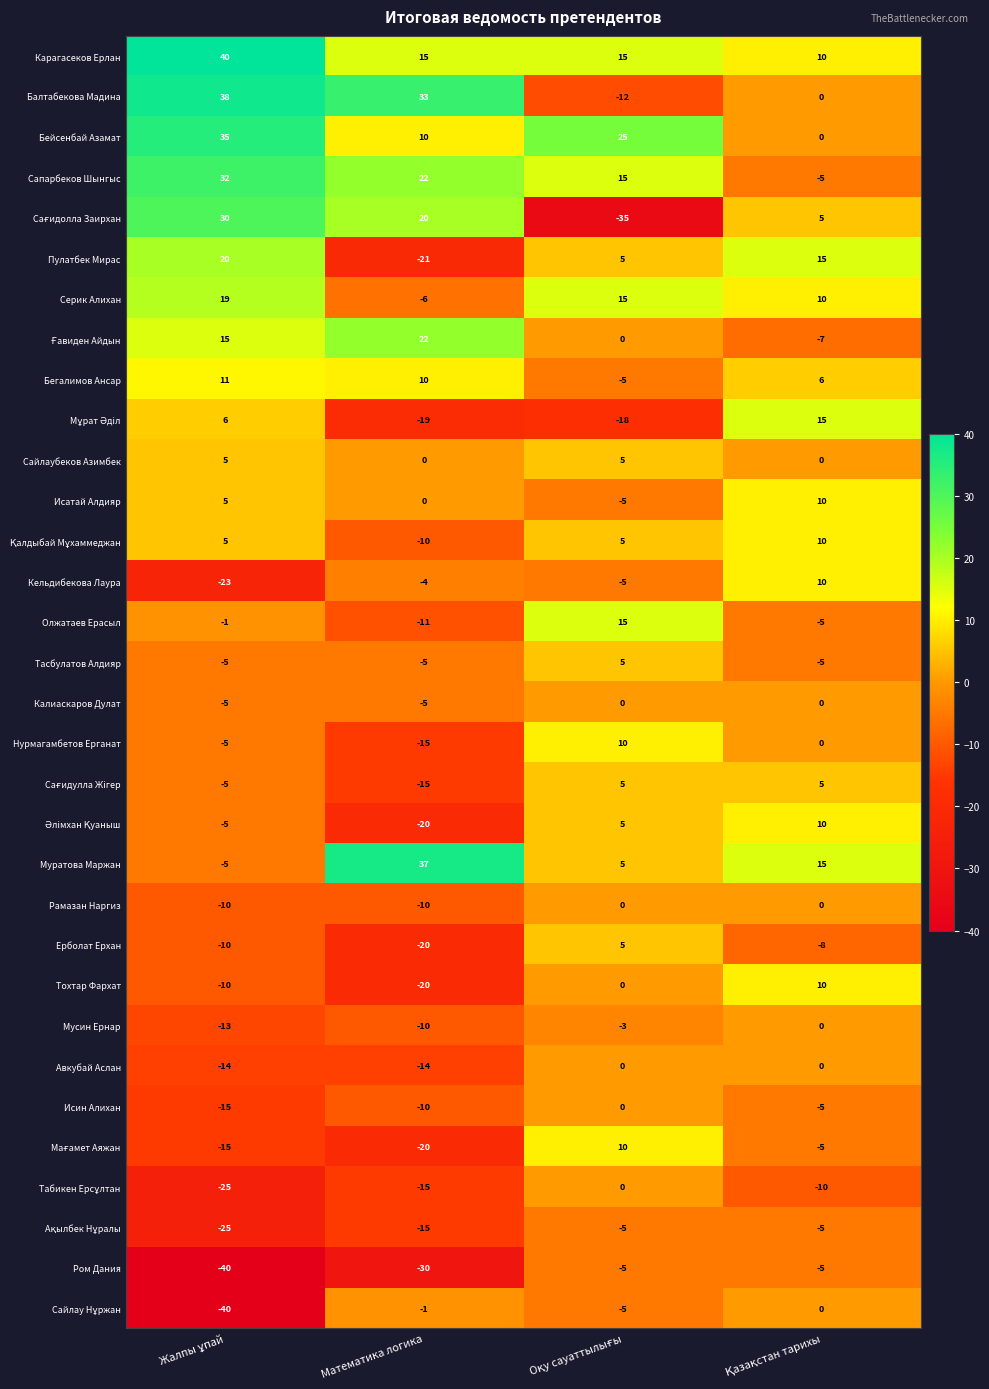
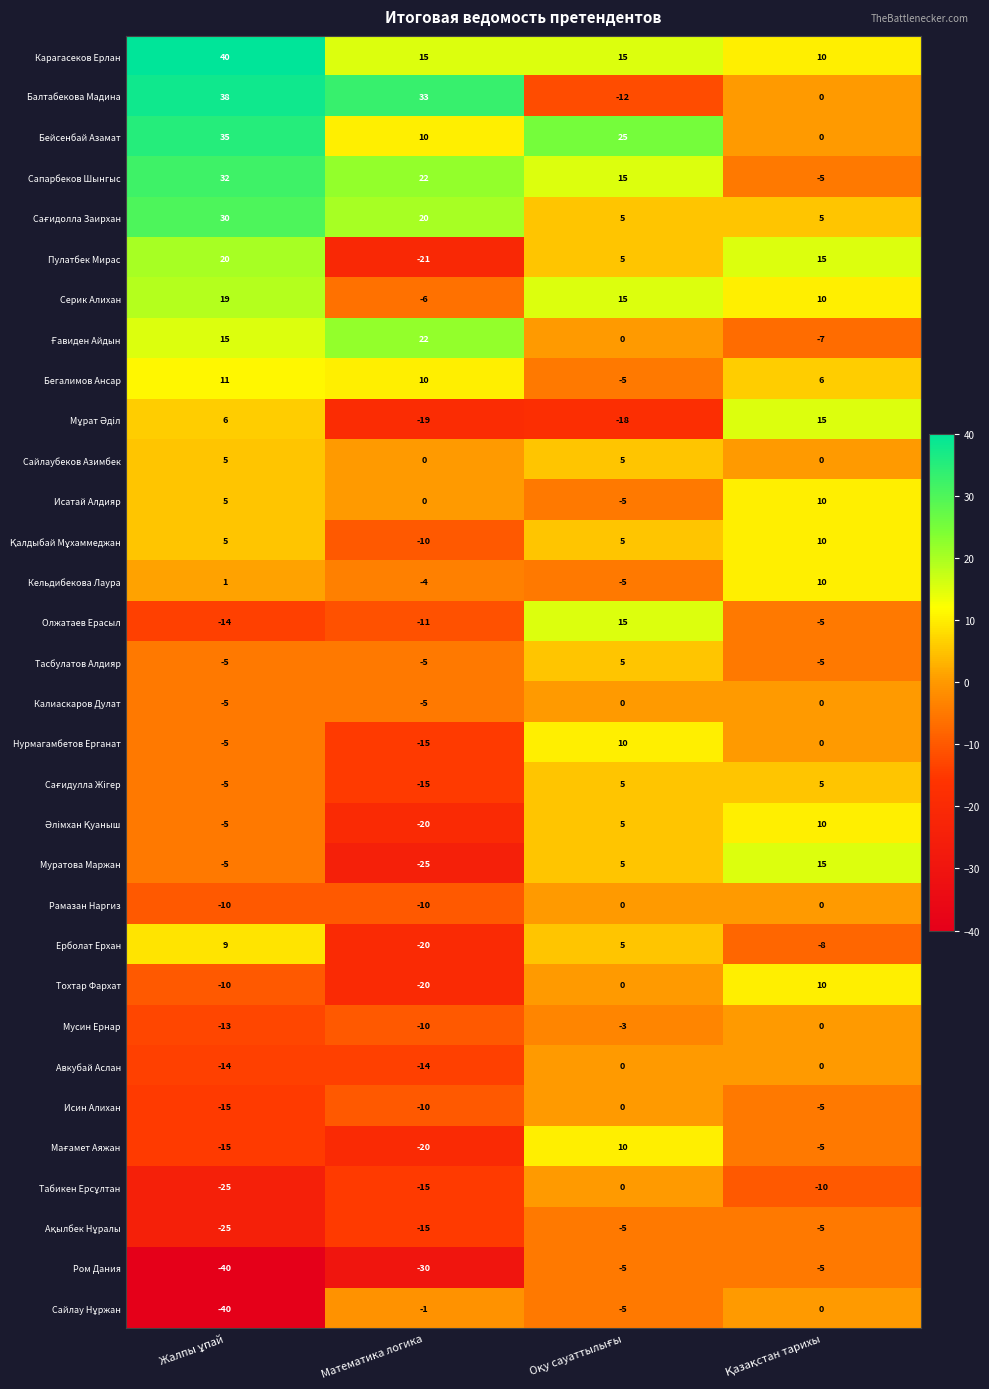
  {
    "Карагасеков Ерлан": {
      "Жалпы ұпай": 40,
      "Математика логика": 15,
      "Оқу сауаттылығы": 15,
      "Қазақстан тарихы": 10
    },
    "Балтабекова Мадина": {
      "Жалпы ұпай": 38,
      "Математика логика": 33,
      "Оқу сауаттылығы": -12,
      "Қазақстан тарихы": 0
    },
    "Бейсенбай Азамат": {
      "Жалпы ұпай": 35,
      "Математика логика": 10,
      "Оқу сауаттылығы": 25,
      "Қазақстан тарихы": 0
    },
    "Сапарбеков Шынгыс": {
      "Жалпы ұпай": 32,
      "Математика логика": 22,
      "Оқу сауаттылығы": 15,
      "Қазақстан тарихы": -5
    },
    "Сағидолла Заирхан": {
      "Жалпы ұпай": 30,
      "Математика логика": 20,
-     "Оқу сауаттылығы": -35,
+     "Оқу сауаттылығы": 5,
      "Қазақстан тарихы": 5
    },
    "Пулатбек Мирас": {
      "Жалпы ұпай": 20,
      "Математика логика": -21,
      "Оқу сауаттылығы": 5,
      "Қазақстан тарихы": 15
    },
    "Серик Алихан": {
      "Жалпы ұпай": 19,
      "Математика логика": -6,
      "Оқу сауаттылығы": 15,
      "Қазақстан тарихы": 10
    },
    "Ғавиден Айдын": {
      "Жалпы ұпай": 15,
      "Математика логика": 22,
      "Оқу сауаттылығы": 0,
      "Қазақстан тарихы": -7
    },
    "Бегалимов Ансар": {
      "Жалпы ұпай": 11,
      "Математика логика": 10,
      "Оқу сауаттылығы": -5,
      "Қазақстан тарихы": 6
    },
    "Мұрат Әділ": {
      "Жалпы ұпай": 6,
      "Математика логика": -19,
      "Оқу сауаттылығы": -18,
      "Қазақстан тарихы": 15
    },
    "Сайлаубеков Азимбек": {
      "Жалпы ұпай": 5,
      "Математика логика": 0,
      "Оқу сауаттылығы": 5,
      "Қазақстан тарихы": 0
    },
    "Исатай Алдияр": {
      "Жалпы ұпай": 5,
      "Математика логика": 0,
      "Оқу сауаттылығы": -5,
      "Қазақстан тарихы": 10
    },
    "Қалдыбай Мұхаммеджан": {
      "Жалпы ұпай": 5,
      "Математика логика": -10,
      "Оқу сауаттылығы": 5,
      "Қазақстан тарихы": 10
    },
    "Кельдибекова Лаура": {
-     "Жалпы ұпай": -23,
+     "Жалпы ұпай": 1,
      "Математика логика": -4,
      "Оқу сауаттылығы": -5,
      "Қазақстан тарихы": 10
    },
    "Олжатаев Ерасыл": {
-     "Жалпы ұпай": -1,
+     "Жалпы ұпай": -14,
      "Математика логика": -11,
      "Оқу сауаттылығы": 15,
      "Қазақстан тарихы": -5
    },
    "Тасбулатов Алдияр": {
      "Жалпы ұпай": -5,
      "Математика логика": -5,
      "Оқу сауаттылығы": 5,
      "Қазақстан тарихы": -5
    },
    "Калиаскаров Дулат": {
      "Жалпы ұпай": -5,
      "Математика логика": -5,
      "Оқу сауаттылығы": 0,
      "Қазақстан тарихы": 0
    },
    "Нурмагамбетов Ерганат": {
      "Жалпы ұпай": -5,
      "Математика логика": -15,
      "Оқу сауаттылығы": 10,
      "Қазақстан тарихы": 0
    },
    "Cағидулла Жігер": {
      "Жалпы ұпай": -5,
      "Математика логика": -15,
      "Оқу сауаттылығы": 5,
      "Қазақстан тарихы": 5
    },
    "Әлімхан Қуаныш": {
      "Жалпы ұпай": -5,
      "Математика логика": -20,
      "Оқу сауаттылығы": 5,
      "Қазақстан тарихы": 10
    },
    "Муратова Маржан": {
      "Жалпы ұпай": -5,
-     "Математика логика": 37,
+     "Математика логика": -25,
      "Оқу сауаттылығы": 5,
      "Қазақстан тарихы": 15
    },
    "Рамазан Наргиз": {
      "Жалпы ұпай": -10,
      "Математика логика": -10,
      "Оқу сауаттылығы": 0,
      "Қазақстан тарихы": 0
    },
    "Ерболат Ерхан": {
-     "Жалпы ұпай": -10,
+     "Жалпы ұпай": 9,
      "Математика логика": -20,
      "Оқу сауаттылығы": 5,
      "Қазақстан тарихы": -8
    },
    "Тохтар Фархат": {
      "Жалпы ұпай": -10,
      "Математика логика": -20,
      "Оқу сауаттылығы": 0,
      "Қазақстан тарихы": 10
    },
    "Мусин Ернар": {
      "Жалпы ұпай": -13,
      "Математика логика": -10,
      "Оқу сауаттылығы": -3,
      "Қазақстан тарихы": 0
    },
    "Авкубай Аслан": {
      "Жалпы ұпай": -14,
      "Математика логика": -14,
      "Оқу сауаттылығы": 0,
      "Қазақстан тарихы": 0
    },
    "Исин Алихан": {
      "Жалпы ұпай": -15,
      "Математика логика": -10,
      "Оқу сауаттылығы": 0,
      "Қазақстан тарихы": -5
    },
    "Мағамет Аяжан": {
      "Жалпы ұпай": -15,
      "Математика логика": -20,
      "Оқу сауаттылығы": 10,
      "Қазақстан тарихы": -5
    },
    "Табикен Ерсұлтан": {
      "Жалпы ұпай": -25,
      "Математика логика": -15,
      "Оқу сауаттылығы": 0,
      "Қазақстан тарихы": -10
    },
    "Ақылбек Нұралы": {
      "Жалпы ұпай": -25,
      "Математика логика": -15,
      "Оқу сауаттылығы": -5,
      "Қазақстан тарихы": -5
    },
    "Ром Дания": {
      "Жалпы ұпай": -40,
      "Математика логика": -30,
      "Оқу сауаттылығы": -5,
      "Қазақстан тарихы": -5
    },
    "Сайлау Нұржан": {
      "Жалпы ұпай": -40,
      "Математика логика": -1,
      "Оқу сауаттылығы": -5,
      "Қазақстан тарихы": 0
    }
  }
